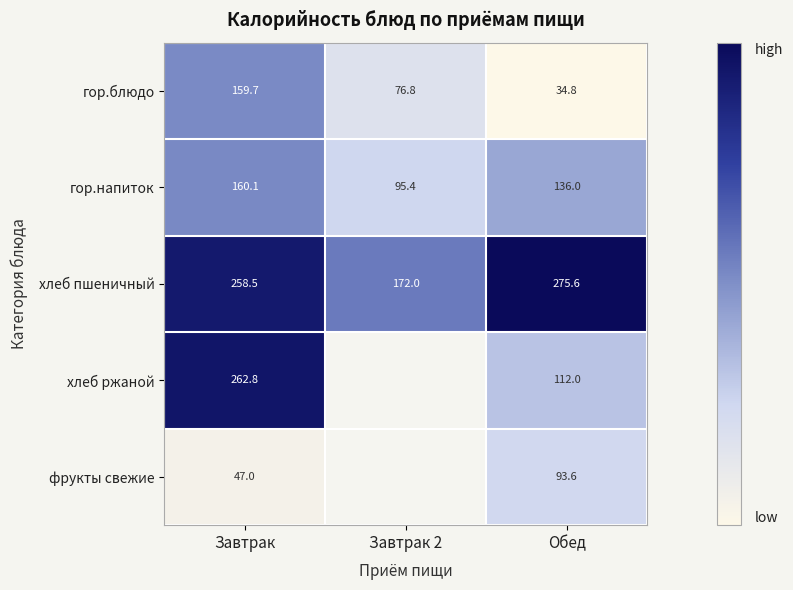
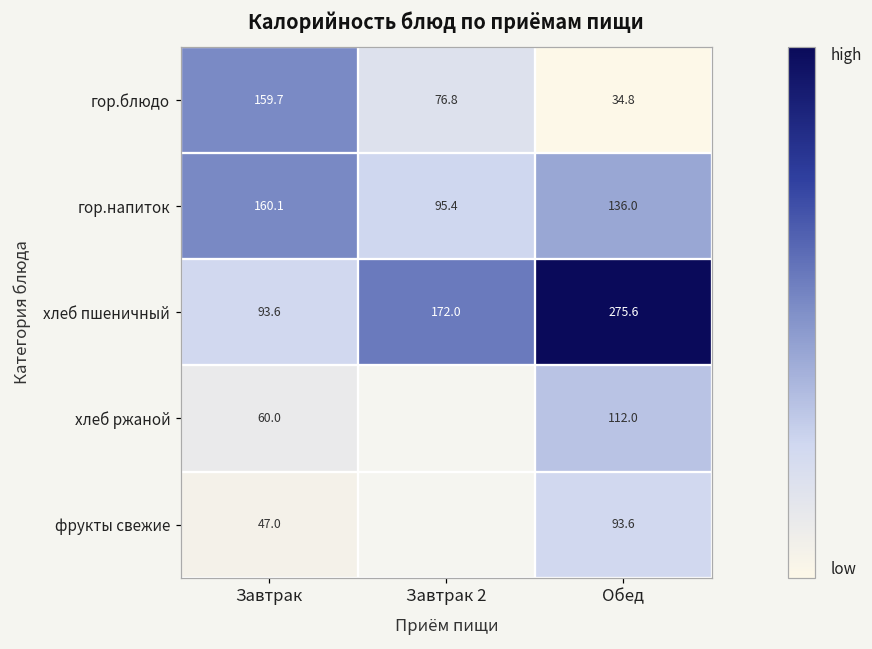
  {
    "гор.блюдо": {
      "Завтрак": 159.7,
      "Завтрак 2": 76.8,
      "Обед": 34.8
    },
    "гор.напиток": {
      "Завтрак": 160.1,
      "Завтрак 2": 95.4,
      "Обед": 136.0
    },
    "хлеб пшеничный": {
-     "Завтрак": 258.5,
+     "Завтрак": 93.6,
      "Завтрак 2": 172.0,
      "Обед": 275.6
    },
    "хлеб ржаной": {
-     "Завтрак": 262.8,
+     "Завтрак": 60.0,
      "Обед": 112.0
    },
    "фрукты свежие": {
      "Завтрак": 47.0,
      "Обед": 93.6
    }
  }
